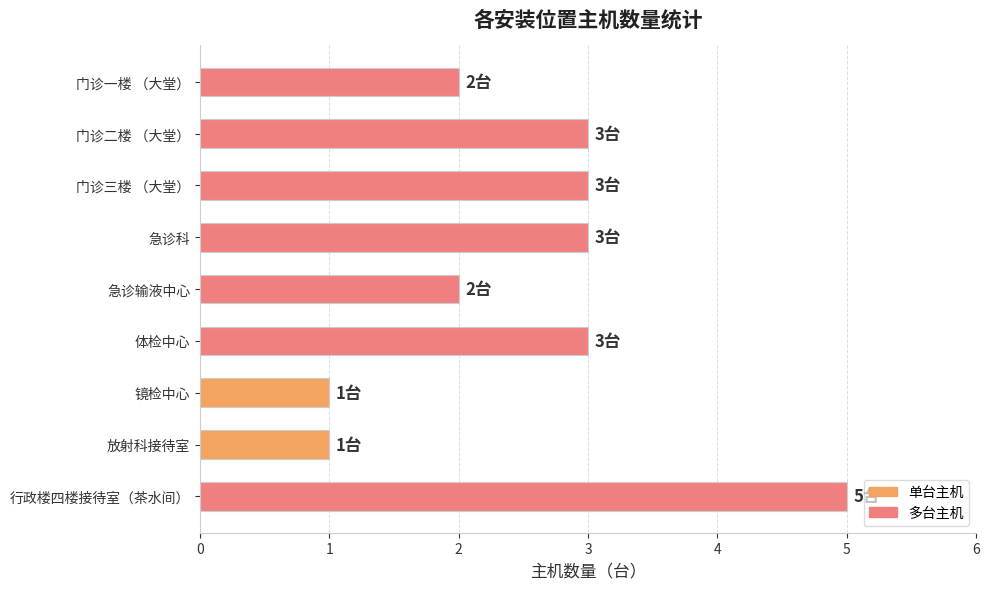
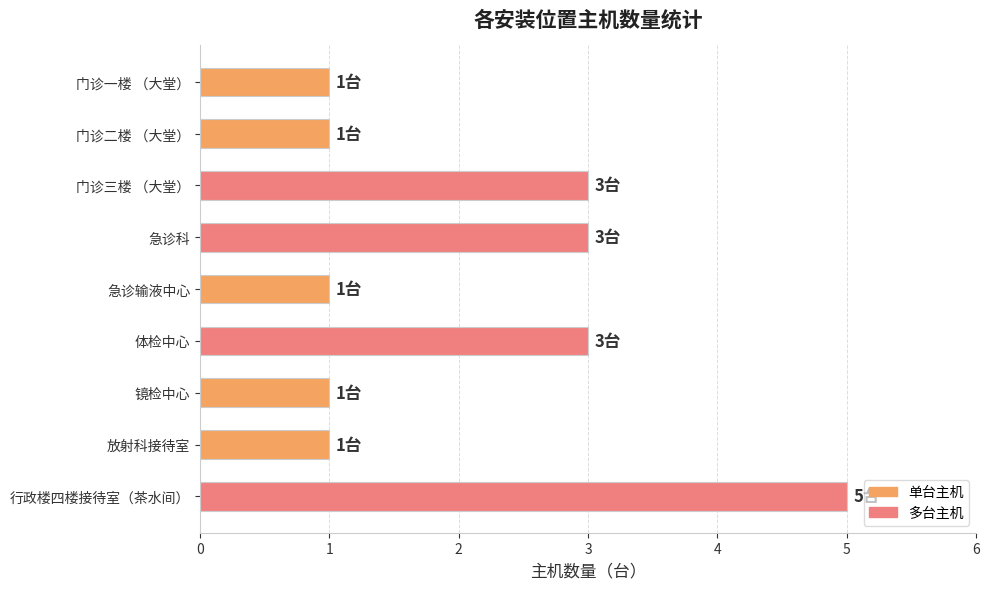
  {
-   "门诊一楼 （大堂）": "2台",
-   "门诊二楼 （大堂）": "3台",
+   "门诊一楼 （大堂）": "1台",
+   "门诊二楼 （大堂）": "1台",
    "门诊三楼 （大堂）": "3台",
    "急诊科": "3台",
-   "急诊输液中心": "2台",
+   "急诊输液中心": "1台",
    "体检中心": "3台",
    "镜检中心": "1台",
    "放射科接待室": "1台"
  }
